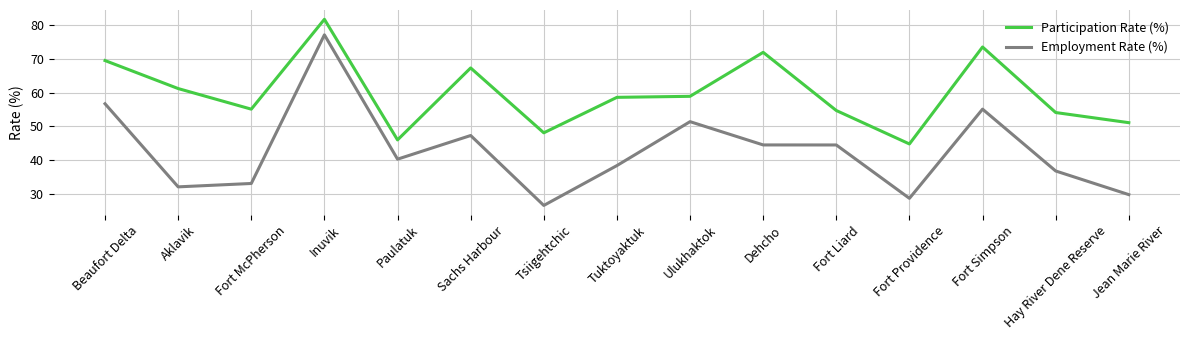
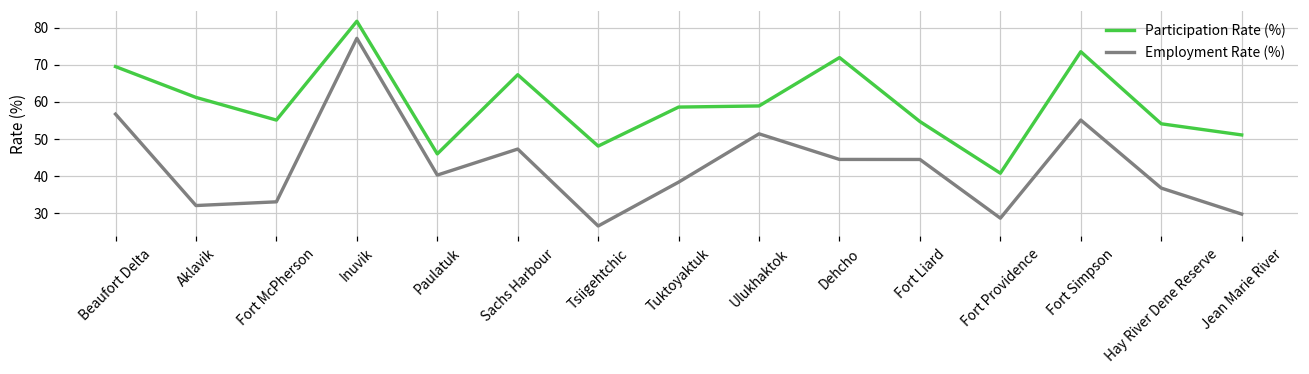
  {
    "Participation Rate (%)": {
      "Beaufort Delta": 69,
      "Aklavik": 61,
      "Fort McPherson": 55,
      "Inuvik": 82,
      "Paulatuk": 46,
      "Sachs Harbour": 67,
      "Tsiigehtchic": 48,
      "Tuktoyaktuk": 59,
      "Ulukhaktok": 59,
      "Dehcho": 72,
      "Fort Liard": 55,
-     "Fort Providence": 45,
+     "Fort Providence": 41,
      "Fort Simpson": 74,
      "Hay River Dene Reserve": 54,
      "Jean Marie River": 51
    },
    "Employment Rate (%)": {
      "Beaufort Delta": 57,
      "Aklavik": 32,
      "Fort McPherson": 33,
      "Inuvik": 77,
      "Paulatuk": 40,
      "Sachs Harbour": 47,
      "Tsiigehtchic": 27,
      "Tuktoyaktuk": 38,
      "Ulukhaktok": 51,
      "Dehcho": 45,
      "Fort Liard": 45,
      "Fort Providence": 29,
      "Fort Simpson": 55,
      "Hay River Dene Reserve": 37,
      "Jean Marie River": 30
    }
  }
